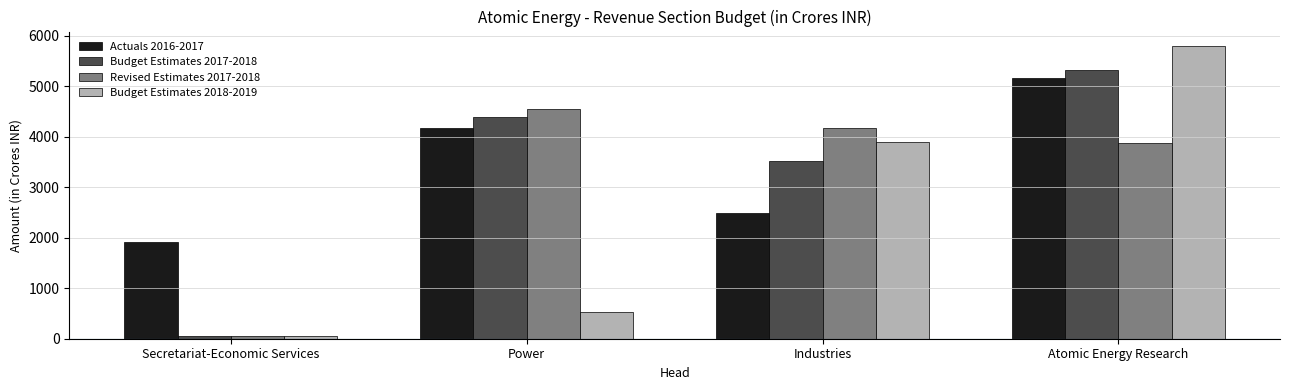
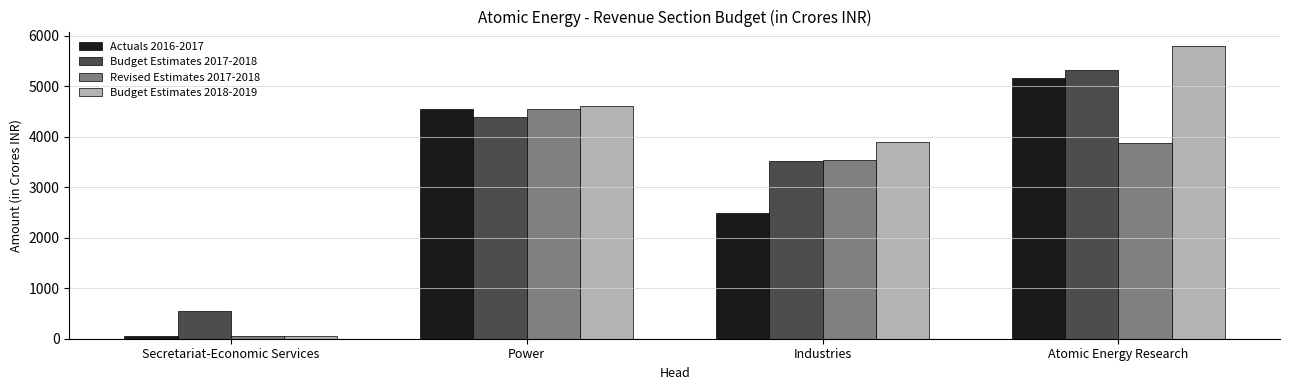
  {
    "Actuals 2016-2017": {
-     "Secretariat-Economic Services": 1900,
-     "Power": 4200,
+     "Secretariat-Economic Services": 0,
+     "Power": 4500,
      "Industries": 2500,
      "Atomic Energy Research": 5200
    },
    "Budget Estimates 2017-2018": {
-     "Secretariat-Economic Services": 0,
+     "Secretariat-Economic Services": 500,
      "Power": 4400,
      "Industries": 3500,
      "Atomic Energy Research": 5300
    },
    "Revised Estimates 2017-2018": {
      "Secretariat-Economic Services": 100,
      "Power": 4500,
-     "Industries": 4200,
+     "Industries": 3500,
      "Atomic Energy Research": 3900
    },
    "Budget Estimates 2018-2019": {
      "Secretariat-Economic Services": 100,
-     "Power": 500,
+     "Power": 4600,
      "Industries": 3900,
      "Atomic Energy Research": 5800
    }
  }
